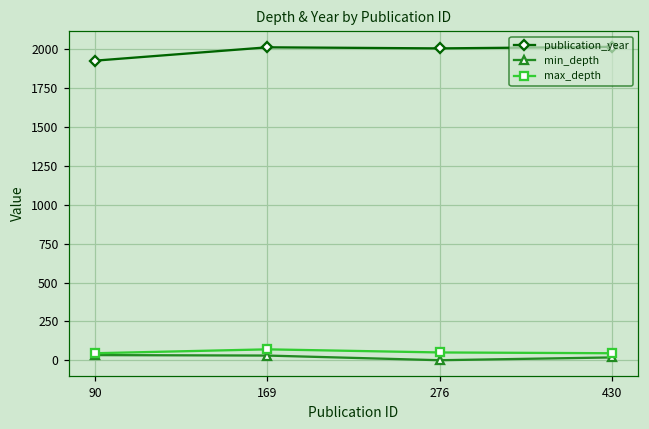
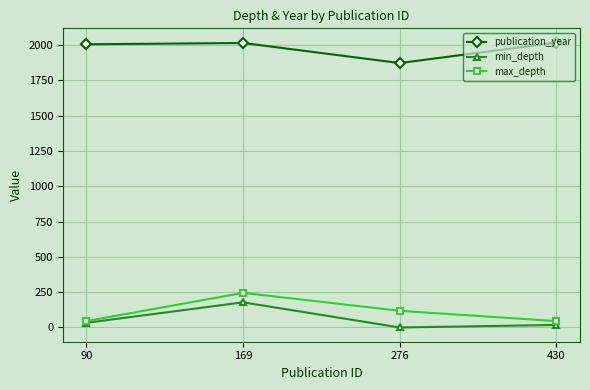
  {
    "publication_year": {
-     "90": 1930,
+     "90": 2010,
      "169": 2010,
-     "276": 2010
+     "276": 1870
    },
    "min_depth": {
-     "169": 30,
+     "169": 180,
      "276": 0,
      "430": 20
    },
    "max_depth": {
-     "169": 70,
-     "276": 50,
+     "169": 250,
+     "276": 120,
      "430": 50
    }
  }
